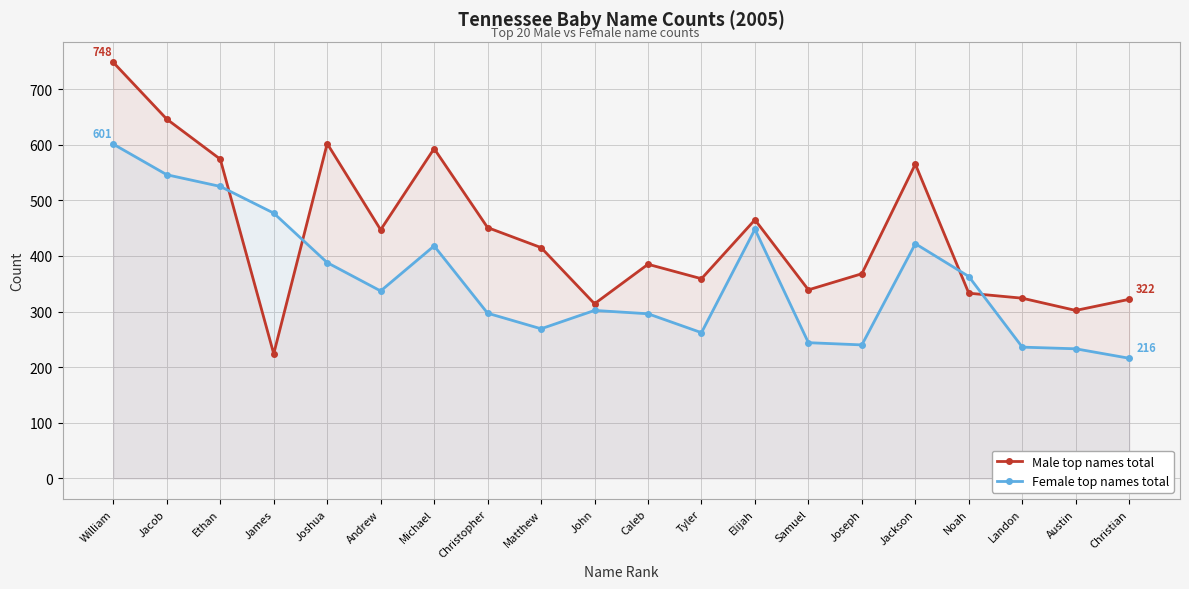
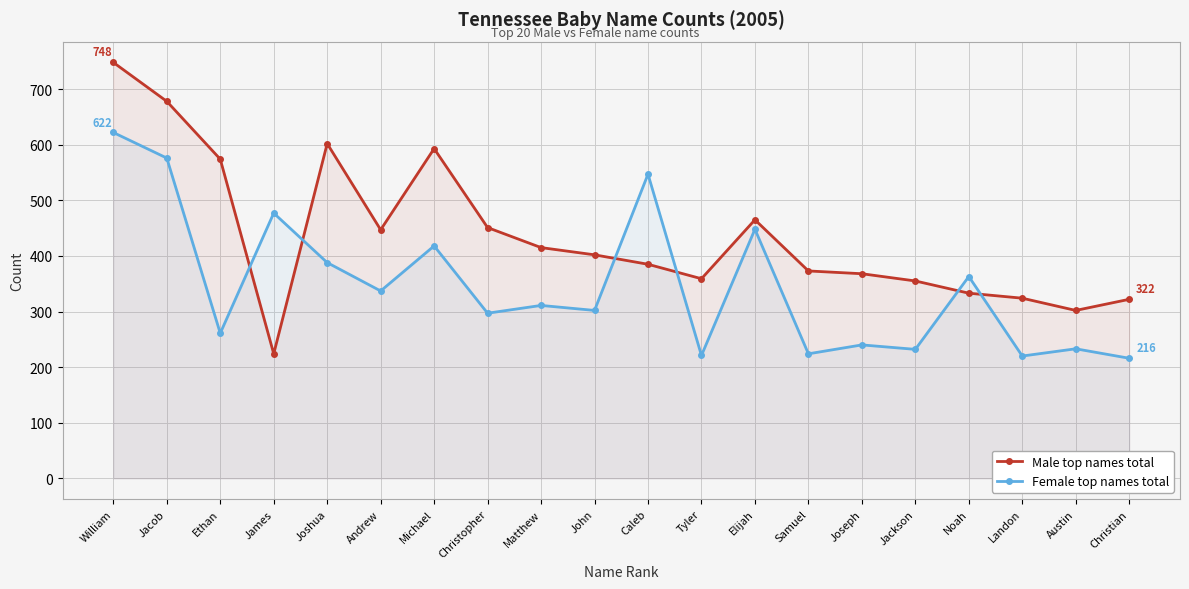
  {
    "Male top names total": {
-     "Jacob": 650,
+     "Jacob": 680,
      "Ethan": 570,
      "James": 220,
      "Joshua": 600,
      "Andrew": 450,
      "Michael": 590,
      "Christopher": 450,
      "Matthew": 420,
-     "John": 310,
+     "John": 400,
      "Caleb": 390,
      "Tyler": 360,
      "Elijah": 470,
-     "Samuel": 340,
+     "Samuel": 370,
      "Joseph": 370,
-     "Jackson": 570,
+     "Jackson": 360,
      "Noah": 330,
      "Landon": 320,
      "Austin": 300
    },
    "Female top names total": {
-     "William": 601,
-     "Jacob": 550,
-     "Ethan": 530,
-     "Matthew": 270,
-     "Caleb": 300,
-     "Tyler": 260,
-     "Samuel": 240,
-     "Jackson": 420,
-     "Landon": 240,
+     "William": 622,
+     "Jacob": 580,
+     "Ethan": 260,
+     "Matthew": 310,
+     "Caleb": 550,
+     "Tyler": 220,
+     "Samuel": 220,
+     "Jackson": 230,
+     "Landon": 220,
      "Christian": 216
    }
  }
